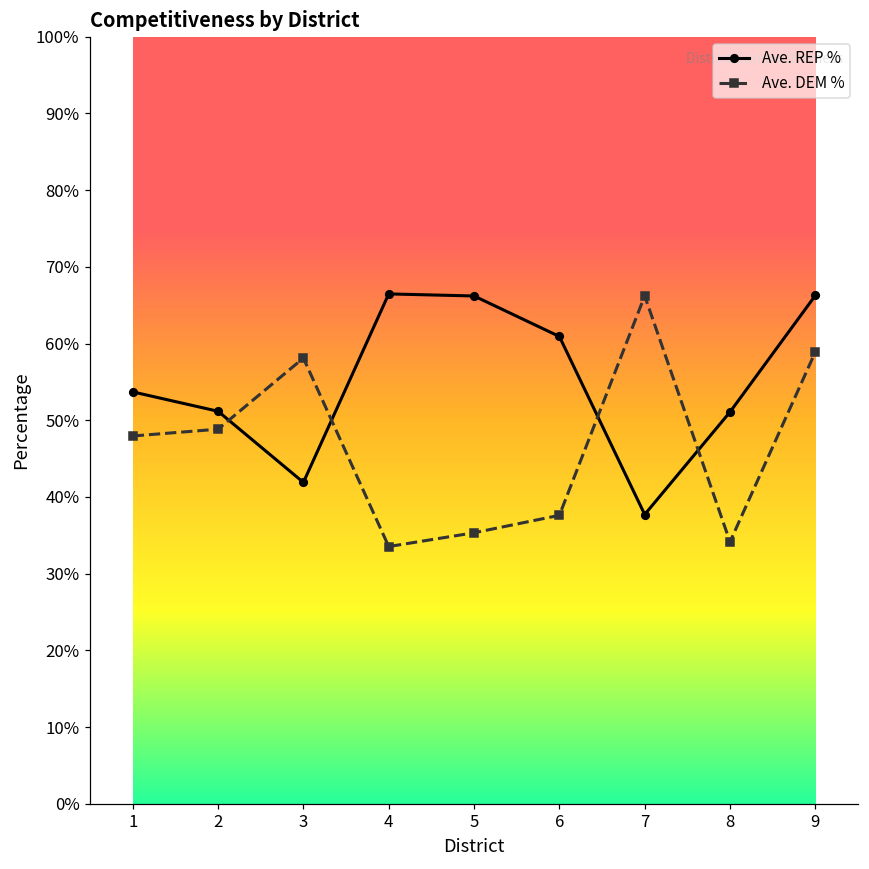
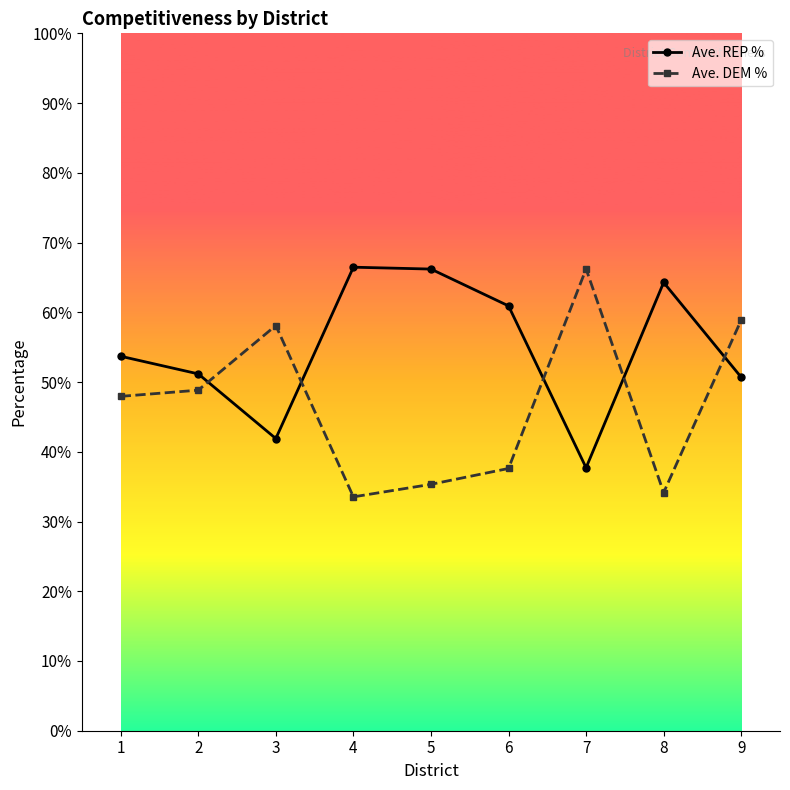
  {
    "Ave. REP %": {
      "1": "54%",
      "2": "51%",
      "3": "42%",
      "4": "66%",
      "5": "66%",
      "6": "61%",
      "7": "38%",
-     "8": "51%",
-     "9": "66%"
+     "8": "64%",
+     "9": "51%"
    },
    "Ave. DEM %": {
      "1": "48%",
      "2": "49%",
      "3": "58%",
      "4": "34%",
      "5": "35%",
      "6": "38%",
      "7": "66%",
      "8": "34%",
      "9": "59%"
    }
  }
